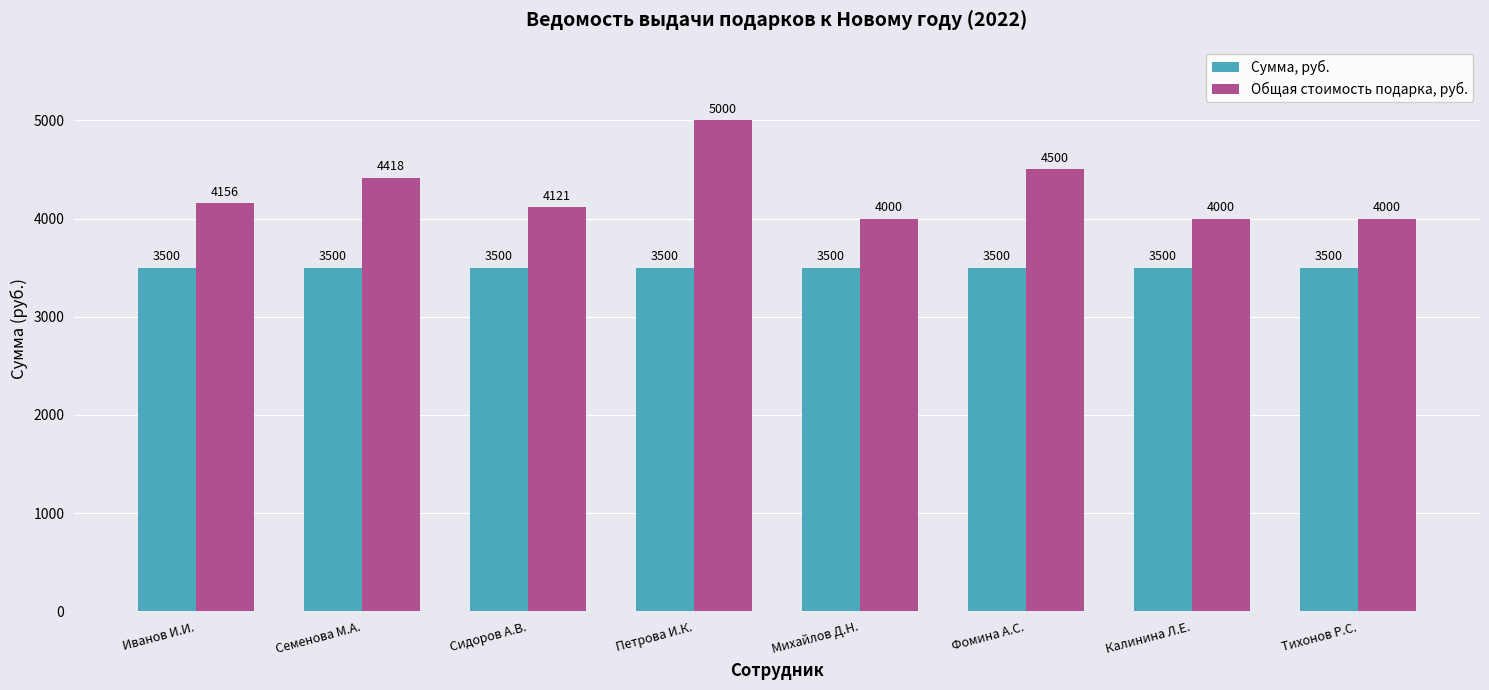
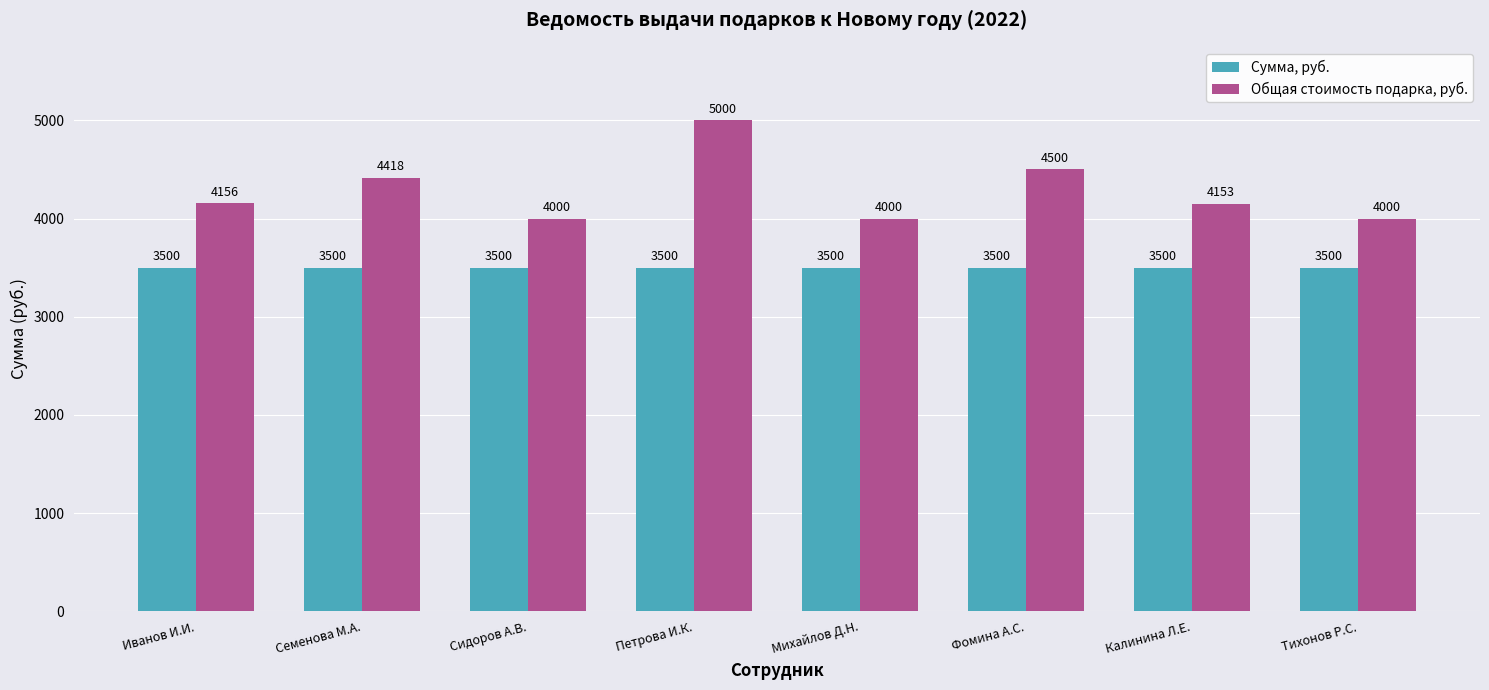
  {
    "Сумма, руб.": {
      "Иванов И.И.": 3500,
      "Семенова М.А.": 3500,
      "Сидоров А.В.": 3500,
      "Петрова И.К.": 3500,
      "Михайлов Д.Н.": 3500,
      "Фомина А.С.": 3500,
      "Калинина Л.Е.": 3500,
      "Тихонов Р.С.": 3500
    },
    "Общая стоимость подарка, руб.": {
      "Иванов И.И.": 4156,
      "Семенова М.А.": 4418,
-     "Сидоров А.В.": 4121,
+     "Сидоров А.В.": 4000,
      "Петрова И.К.": 5000,
      "Михайлов Д.Н.": 4000,
      "Фомина А.С.": 4500,
-     "Калинина Л.Е.": 4000,
+     "Калинина Л.Е.": 4153,
      "Тихонов Р.С.": 4000
    }
  }
